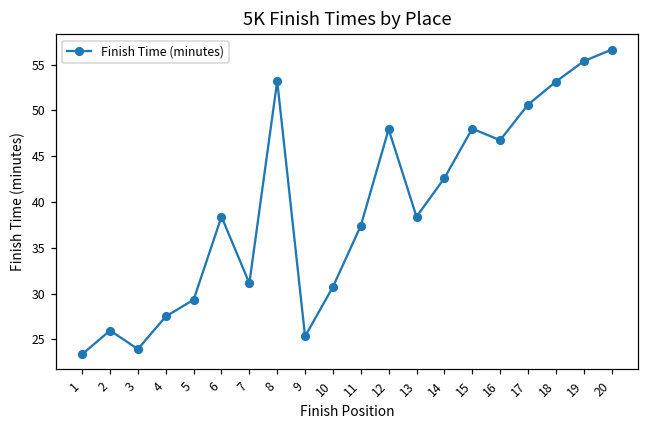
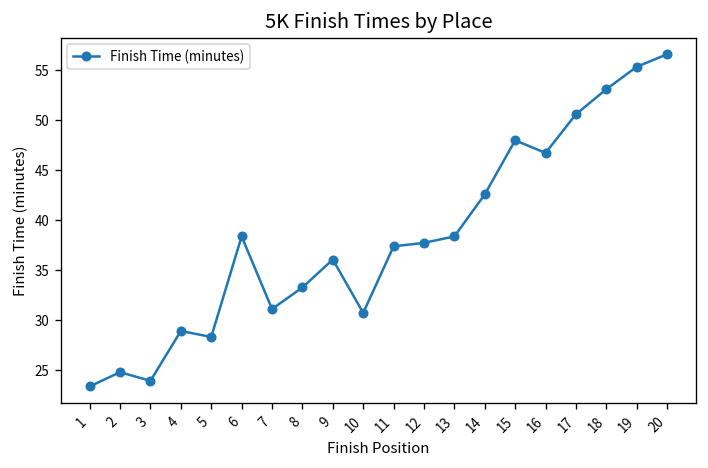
  {
    "1": 23,
-   "2": 26,
+   "2": 25,
    "3": 24,
-   "4": 27,
-   "5": 29,
+   "4": 29,
+   "5": 28,
    "6": 38,
    "7": 31,
-   "8": 53,
-   "9": 25,
+   "8": 33,
+   "9": 36,
    "10": 31,
    "11": 37,
-   "12": 48,
+   "12": 38,
    "13": 38,
    "14": 43,
    "15": 48,
    "16": 47,
    "17": 51,
    "18": 53,
    "19": 55,
    "20": 57
  }
